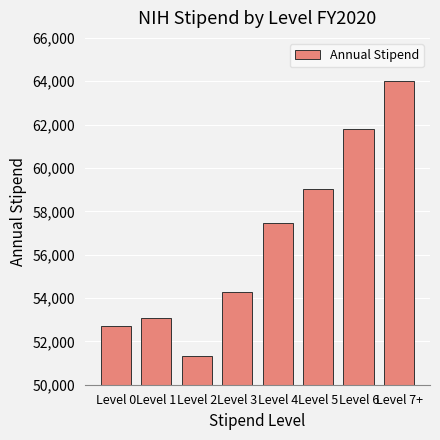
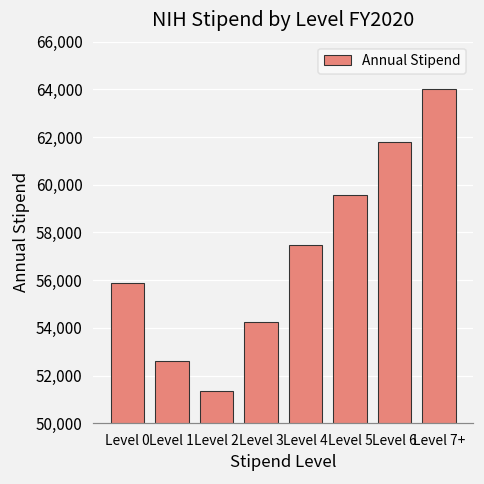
  {
-   "Level 0": "52,700",
-   "Level 1": "53,100",
+   "Level 0": "55,900",
+   "Level 1": "52,600",
    "Level 2": "51,300",
    "Level 3": "54,300",
    "Level 4": "57,500",
-   "Level 5": "59,000",
+   "Level 5": "59,600",
    "Level 6": "61,800",
    "Level 7+": "64,000"
  }
